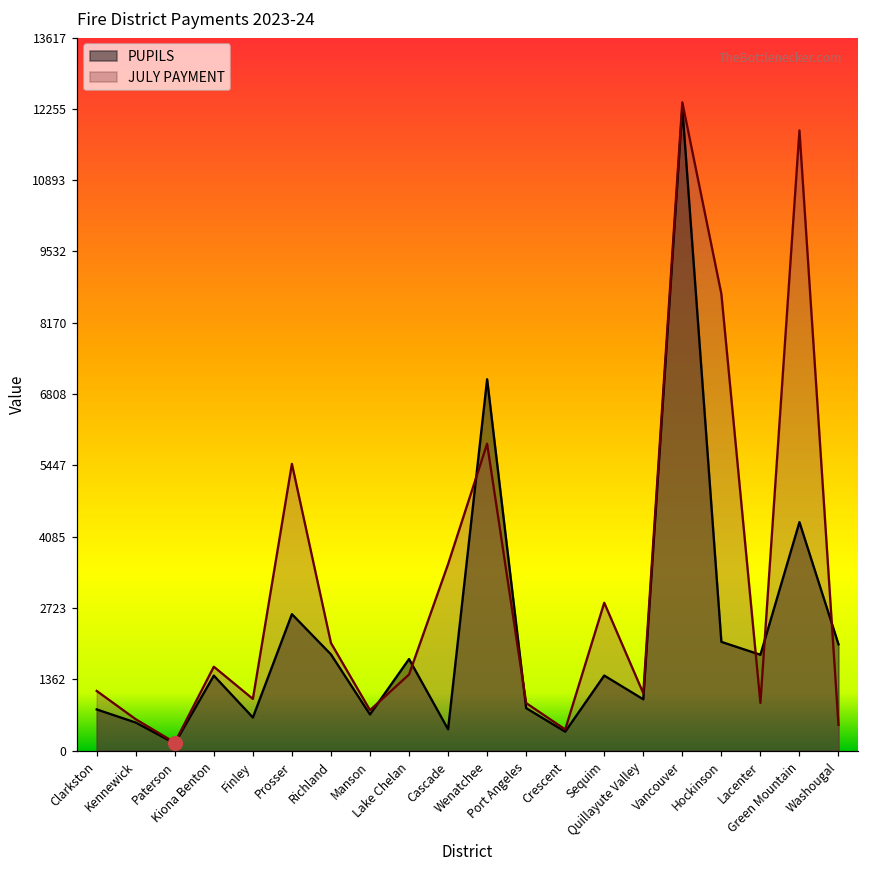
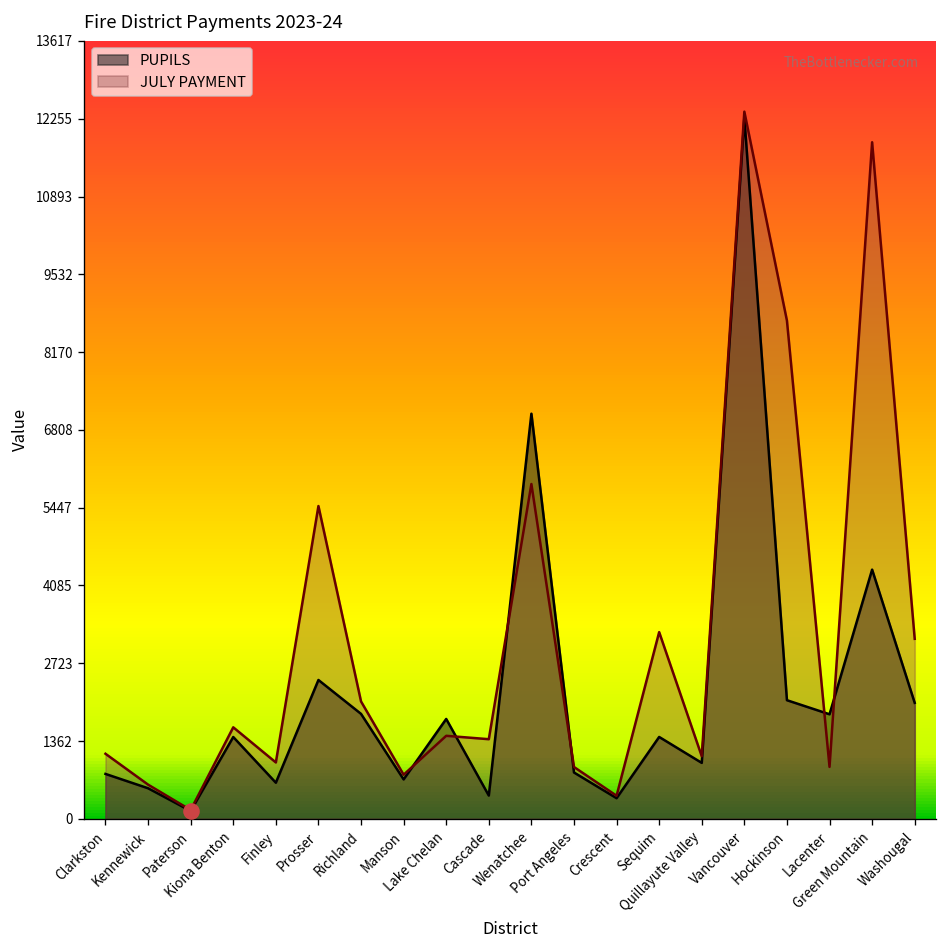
  {
    "PUPILS": {
      "Clarkston": 800,
      "Kennewick": 500,
      "Kiona Benton": 1400,
      "Finley": 600,
-     "Prosser": 2600,
+     "Prosser": 2400,
      "Richland": 1800,
      "Manson": 700,
      "Lake Chelan": 1700,
      "Cascade": 400,
      "Wenatchee": 7100,
      "Port Angeles": 800,
      "Sequim": 1400,
      "Quillayute Valley": 1000,
      "Vancouver": 12300,
      "Hockinson": 2100,
      "Lacenter": 1800,
      "Green Mountain": 4400,
      "Washougal": 2000
    },
    "JULY PAYMENT": {
      "Clarkston": 1100,
      "Kennewick": 600,
      "Kiona Benton": 1600,
      "Finley": 1000,
      "Prosser": 5500,
      "Richland": 2100,
      "Manson": 800,
      "Lake Chelan": 1500,
-     "Cascade": 3600,
+     "Cascade": 1400,
      "Wenatchee": 5900,
      "Port Angeles": 900,
-     "Sequim": 2800,
+     "Sequim": 3300,
      "Quillayute Valley": 1100,
      "Vancouver": 12400,
      "Hockinson": 8700,
      "Lacenter": 900,
      "Green Mountain": 11800,
-     "Washougal": 500
+     "Washougal": 3200
    }
  }
